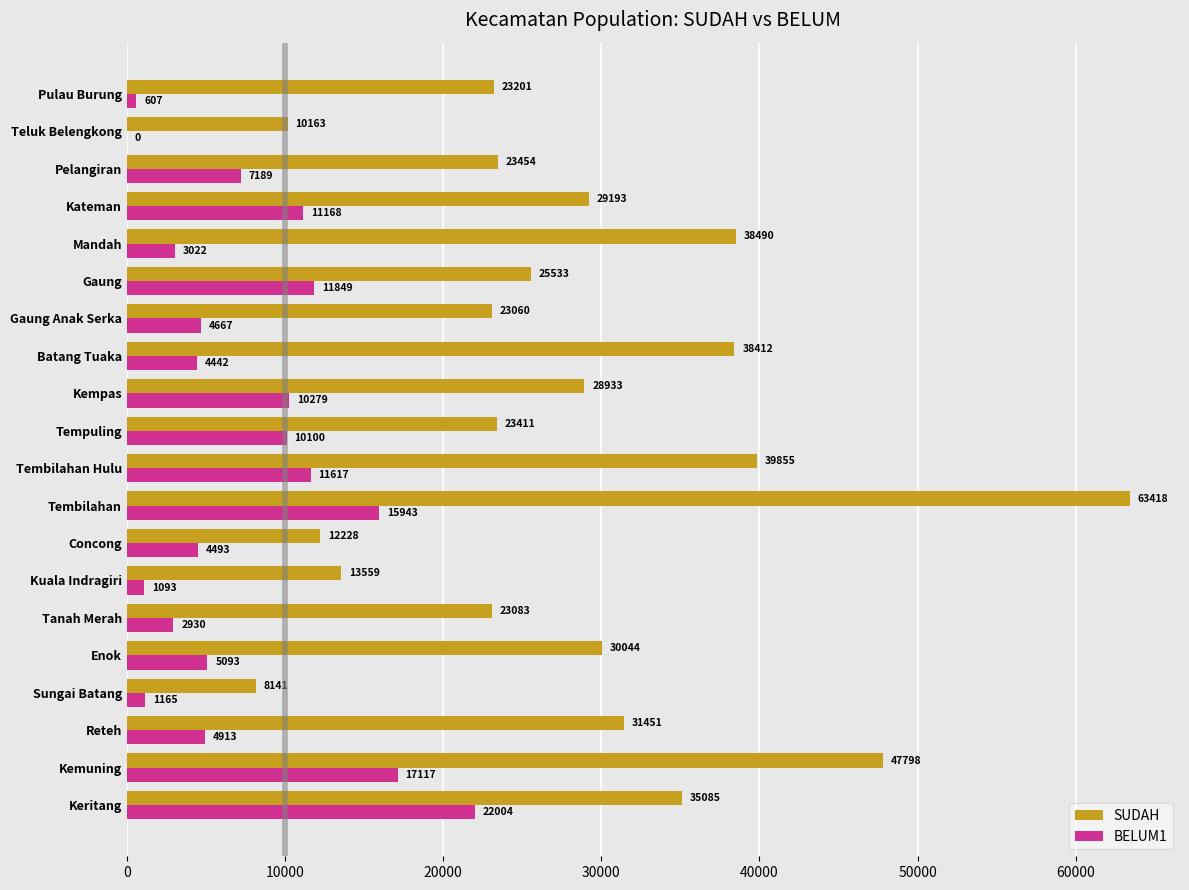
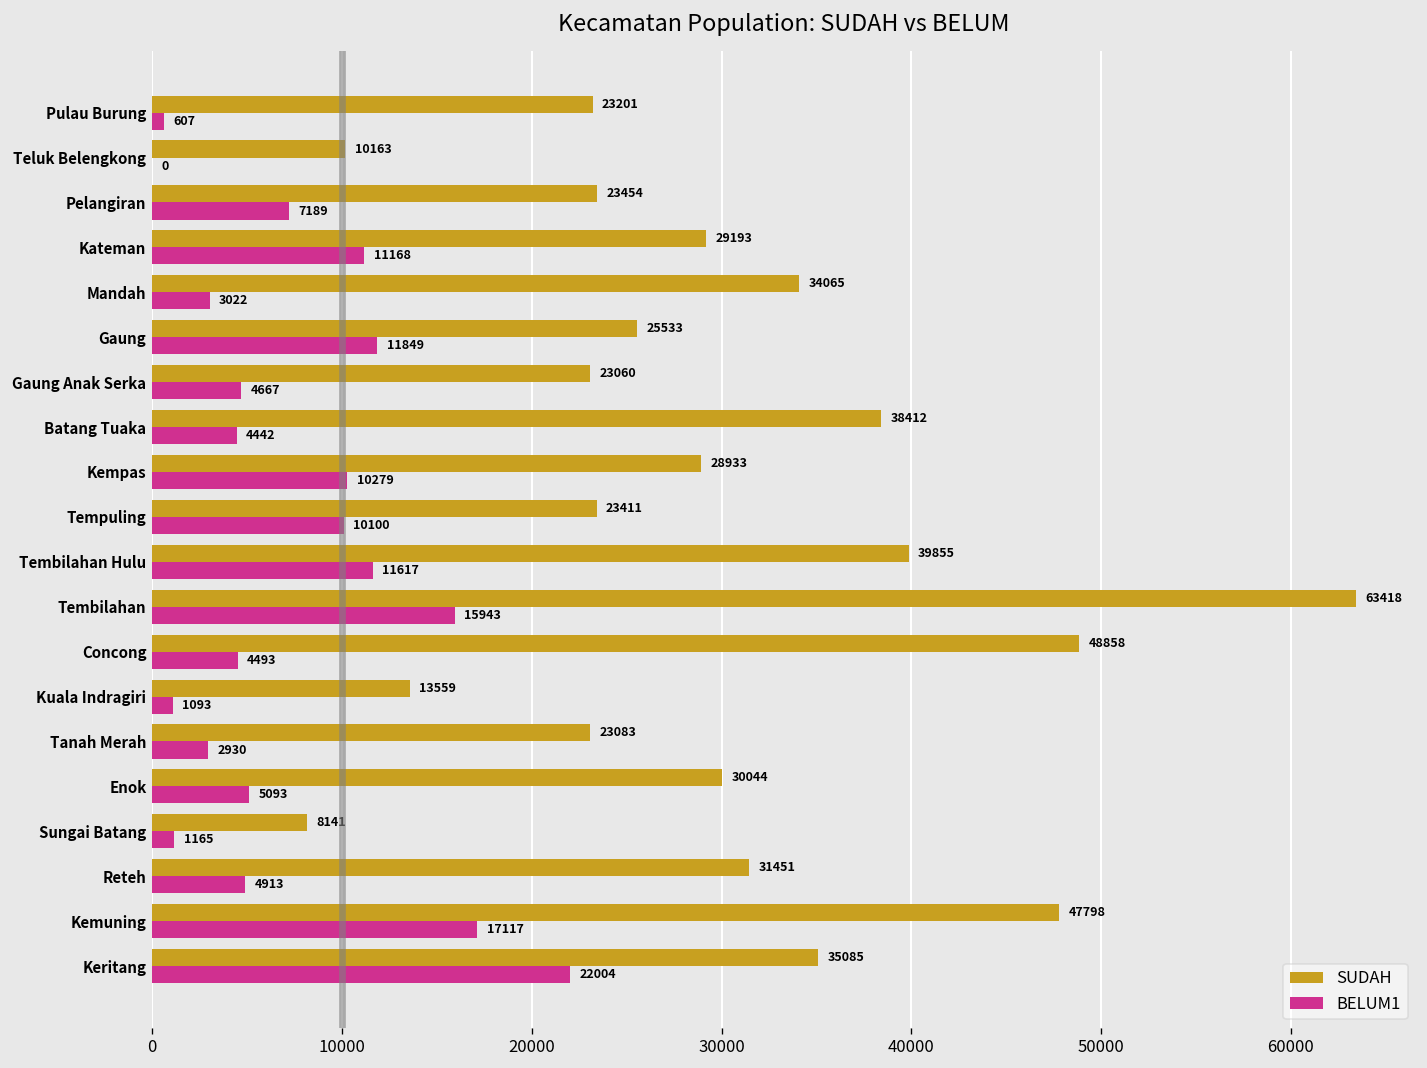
  {
    "SUDAH": {
      "Pulau Burung": 23201,
      "Teluk Belengkong": 10163,
      "Pelangiran": 23454,
      "Kateman": 29193,
-     "Mandah": 38490,
+     "Mandah": 34065,
      "Gaung": 25533,
      "Gaung Anak Serka": 23060,
      "Batang Tuaka": 38412,
      "Kempas": 28933,
      "Tempuling": 23411,
      "Tembilahan Hulu": 39855,
      "Tembilahan": 63418,
-     "Concong": 12228,
+     "Concong": 48858,
      "Kuala Indragiri": 13559,
      "Tanah Merah": 23083,
      "Enok": 30044,
      "Sungai Batang": 8141,
      "Reteh": 31451,
      "Kemuning": 47798,
      "Keritang": 35085
    },
    "BELUM1": {
      "Pulau Burung": 607,
      "Teluk Belengkong": 0,
      "Pelangiran": 7189,
      "Kateman": 11168,
      "Mandah": 3022,
      "Gaung": 11849,
      "Gaung Anak Serka": 4667,
      "Batang Tuaka": 4442,
      "Kempas": 10279,
      "Tempuling": 10100,
      "Tembilahan Hulu": 11617,
      "Tembilahan": 15943,
      "Concong": 4493,
      "Kuala Indragiri": 1093,
      "Tanah Merah": 2930,
      "Enok": 5093,
      "Sungai Batang": 1165,
      "Reteh": 4913,
      "Kemuning": 17117,
      "Keritang": 22004
    }
  }
